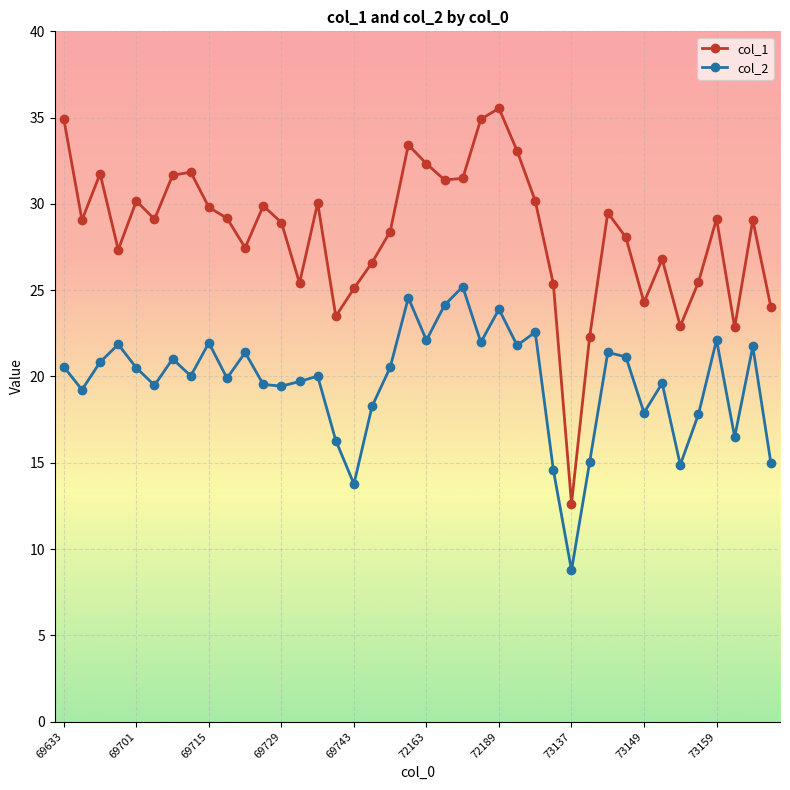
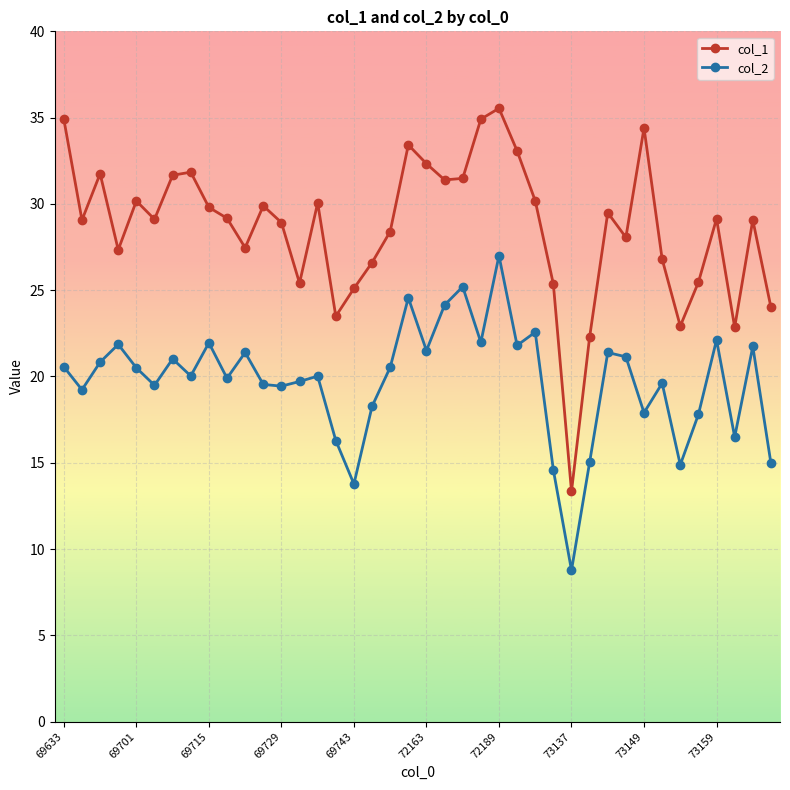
  {
    "col_1": {
      "69633": 34.9,
      "69701": 30.2,
      "69715": 29.8,
      "69729": 28.9,
      "69743": 25.1,
      "72163": 32.3,
      "72189": 35.5,
-     "73137": 12.6,
-     "73149": 24.3,
+     "73137": 13.3,
+     "73149": 34.4,
      "73159": 29.1
    },
    "col_2": {
      "69633": 20.6,
      "69701": 20.5,
      "69715": 22.0,
      "69729": 19.4,
      "69743": 13.8,
-     "72163": 22.1,
-     "72189": 23.9,
+     "72163": 21.5,
+     "72189": 27.0,
      "73137": 8.8,
      "73149": 17.9,
      "73159": 22.1
    }
  }
